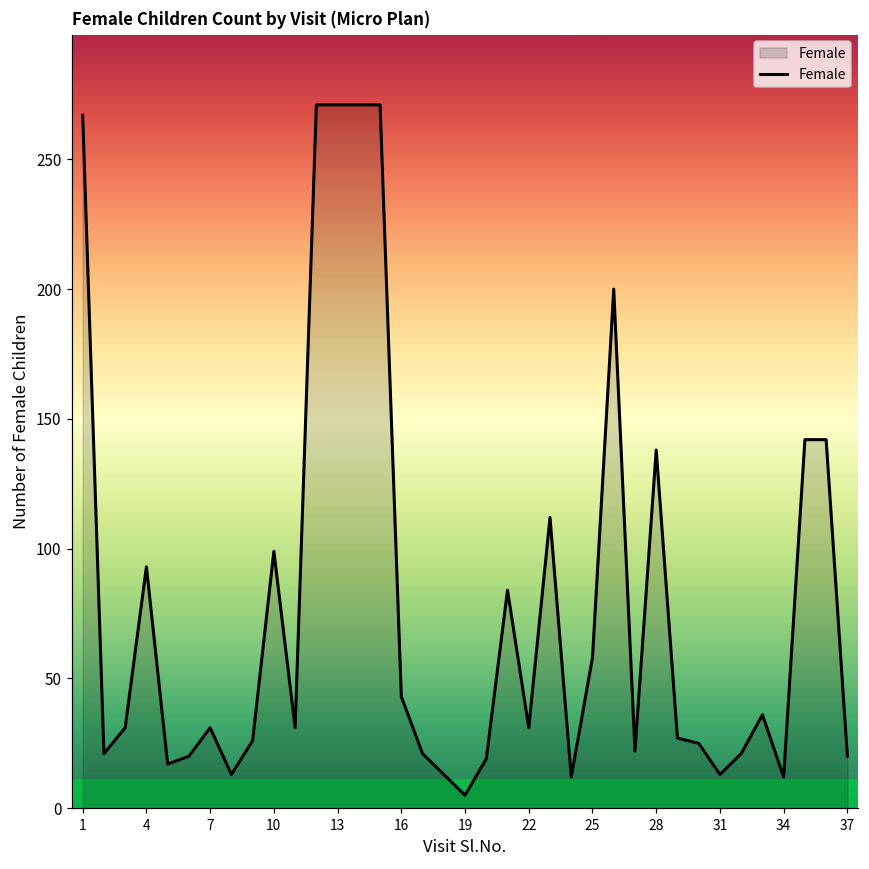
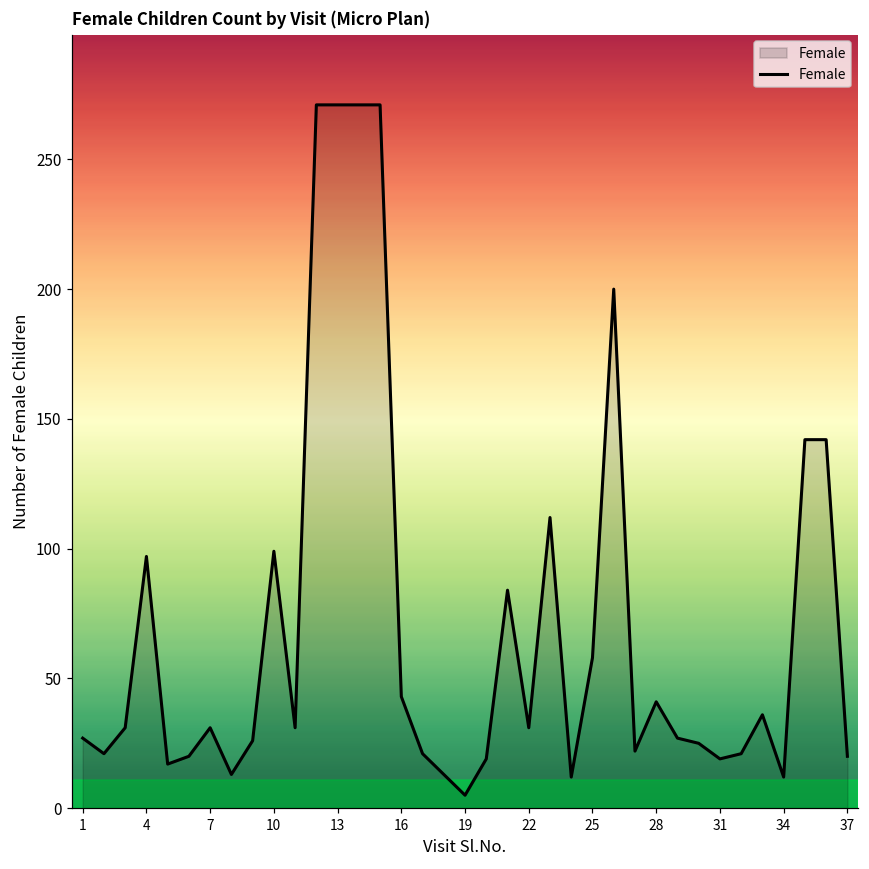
  {
-   "1": 267,
-   "4": 93,
+   "1": 27,
+   "4": 97,
    "7": 31,
    "10": 99,
    "13": 271,
    "16": 43,
    "22": 31,
    "25": 58,
-   "28": 138,
-   "31": 13,
+   "28": 41,
+   "31": 19,
    "34": 12,
    "37": 20
  }
